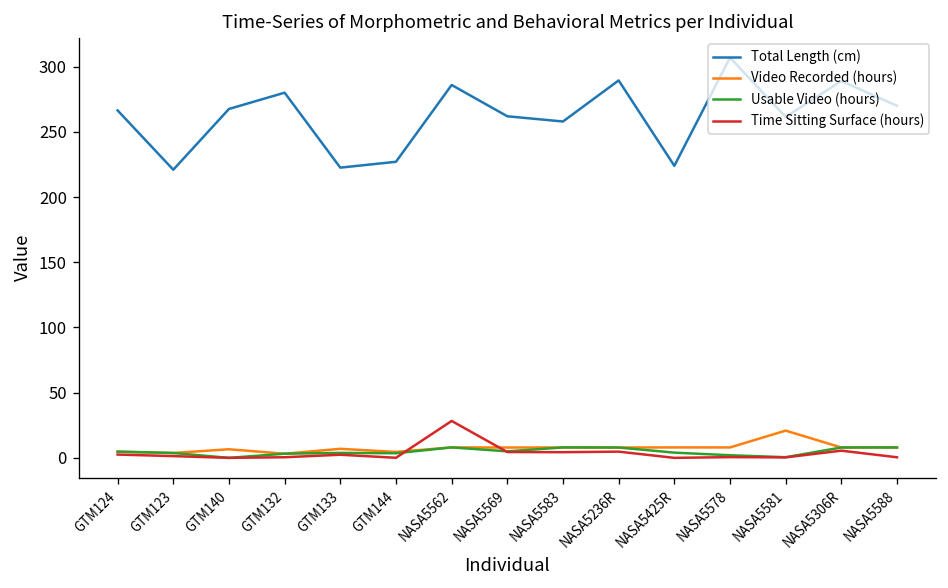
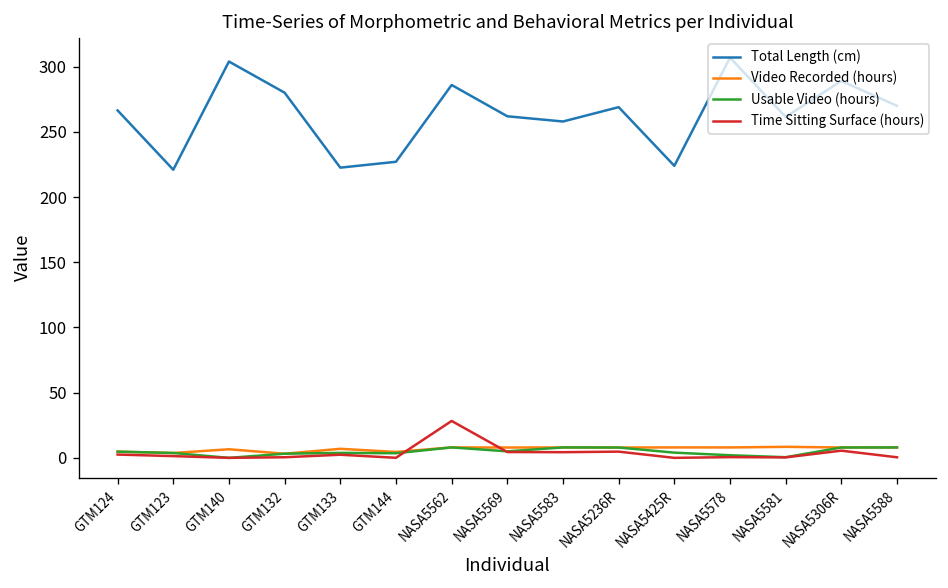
  {
    "Total Length (cm)": {
      "GTM124": 267,
      "GTM123": 221,
-     "GTM140": 268,
+     "GTM140": 304,
      "GTM132": 280,
      "GTM133": 223,
      "GTM144": 227,
      "NASA5562": 286,
      "NASA5569": 262,
      "NASA5583": 258,
-     "NASA5236R": 290,
+     "NASA5236R": 269,
      "NASA5425R": 224
    },
    "Video Recorded (hours)": {
      "GTM140": 7,
      "GTM133": 7,
      "NASA5569": 8,
      "NASA5425R": 8,
      "NASA5578": 8,
-     "NASA5581": 21
+     "NASA5581": 8
    },
    "Usable Video (hours)": {
      "NASA5425R": 4
    },
    "Time Sitting Surface (hours)": {
      "GTM123": 1,
      "GTM132": 0,
      "GTM144": 0,
      "NASA5562": 28,
      "NASA5583": 4,
      "NASA5236R": 5,
      "NASA5425R": 0,
      "NASA5306R": 6,
      "NASA5588": 0
    }
  }
